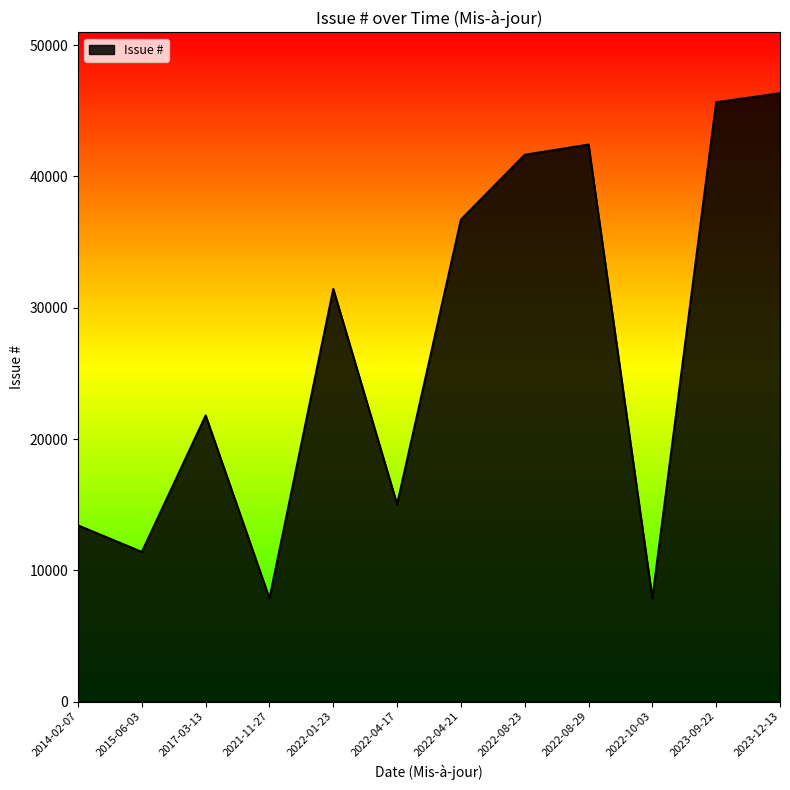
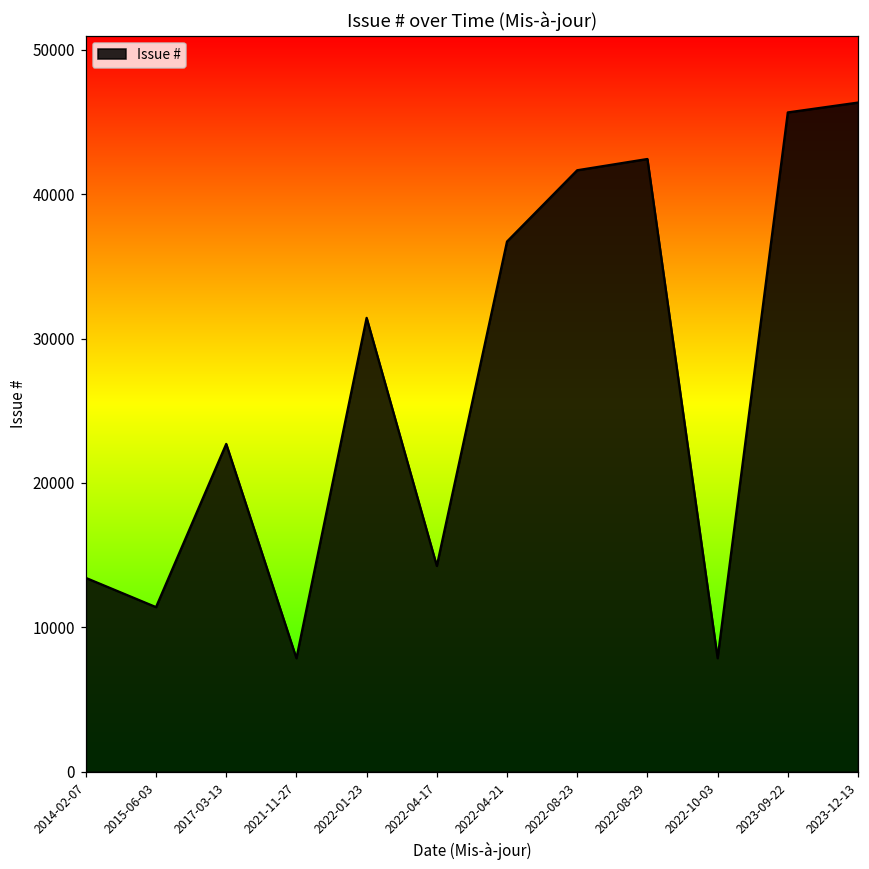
  {
    "2014-02-07": 13400,
    "2015-06-03": 11400,
-   "2017-03-13": 21800,
+   "2017-03-13": 22700,
    "2021-11-27": 7900,
    "2022-01-23": 31400,
-   "2022-04-17": 15000,
+   "2022-04-17": 14300,
    "2022-04-21": 36700,
    "2022-08-23": 41700,
    "2022-08-29": 42400,
    "2022-10-03": 7900,
    "2023-09-22": 45700,
    "2023-12-13": 46300
  }
